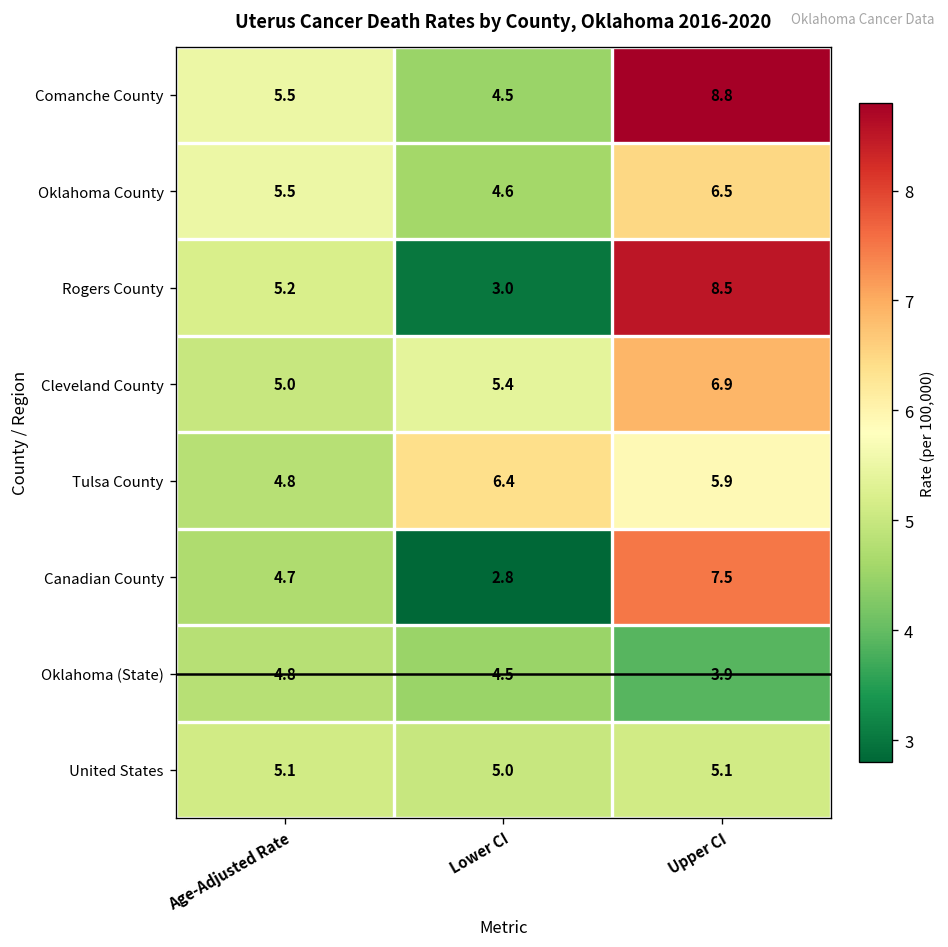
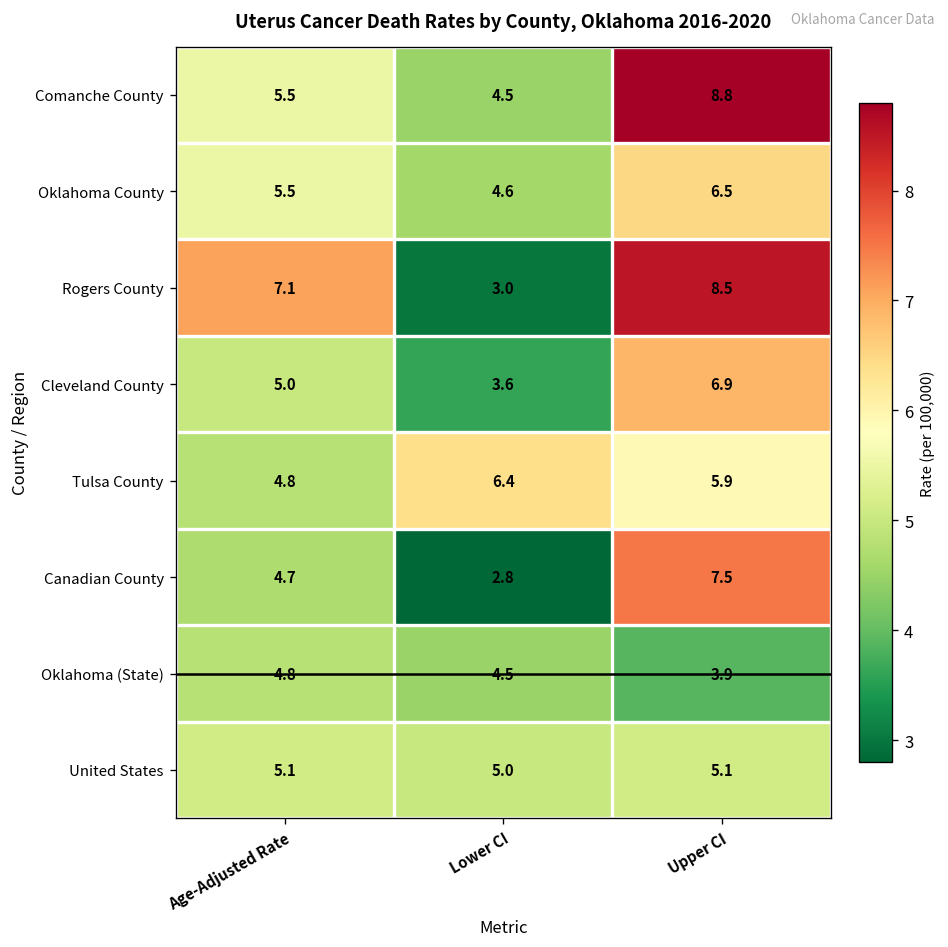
  {
    "Comanche County": {
      "Age-Adjusted Rate": 5.5,
      "Lower CI": 4.5,
      "Upper CI": 8.8
    },
    "Oklahoma County": {
      "Age-Adjusted Rate": 5.5,
      "Lower CI": 4.6,
      "Upper CI": 6.5
    },
    "Rogers County": {
-     "Age-Adjusted Rate": 5.2,
+     "Age-Adjusted Rate": 7.1,
      "Lower CI": 3.0,
      "Upper CI": 8.5
    },
    "Cleveland County": {
      "Age-Adjusted Rate": 5.0,
-     "Lower CI": 5.4,
+     "Lower CI": 3.6,
      "Upper CI": 6.9
    },
    "Tulsa County": {
      "Age-Adjusted Rate": 4.8,
      "Lower CI": 6.4,
      "Upper CI": 5.9
    },
    "Canadian County": {
      "Age-Adjusted Rate": 4.7,
      "Lower CI": 2.8,
      "Upper CI": 7.5
    },
    "Oklahoma (State)": {
      "Age-Adjusted Rate": 4.8,
      "Lower CI": 4.5,
      "Upper CI": 3.9
    },
    "United States": {
      "Age-Adjusted Rate": 5.1,
      "Lower CI": 5.0,
      "Upper CI": 5.1
    }
  }
